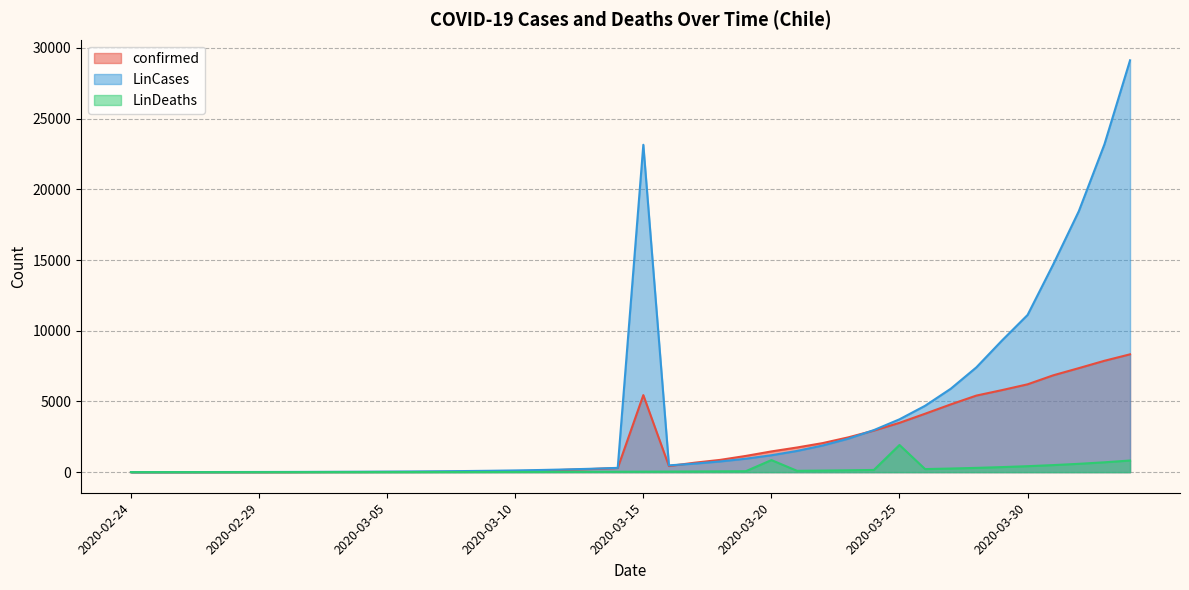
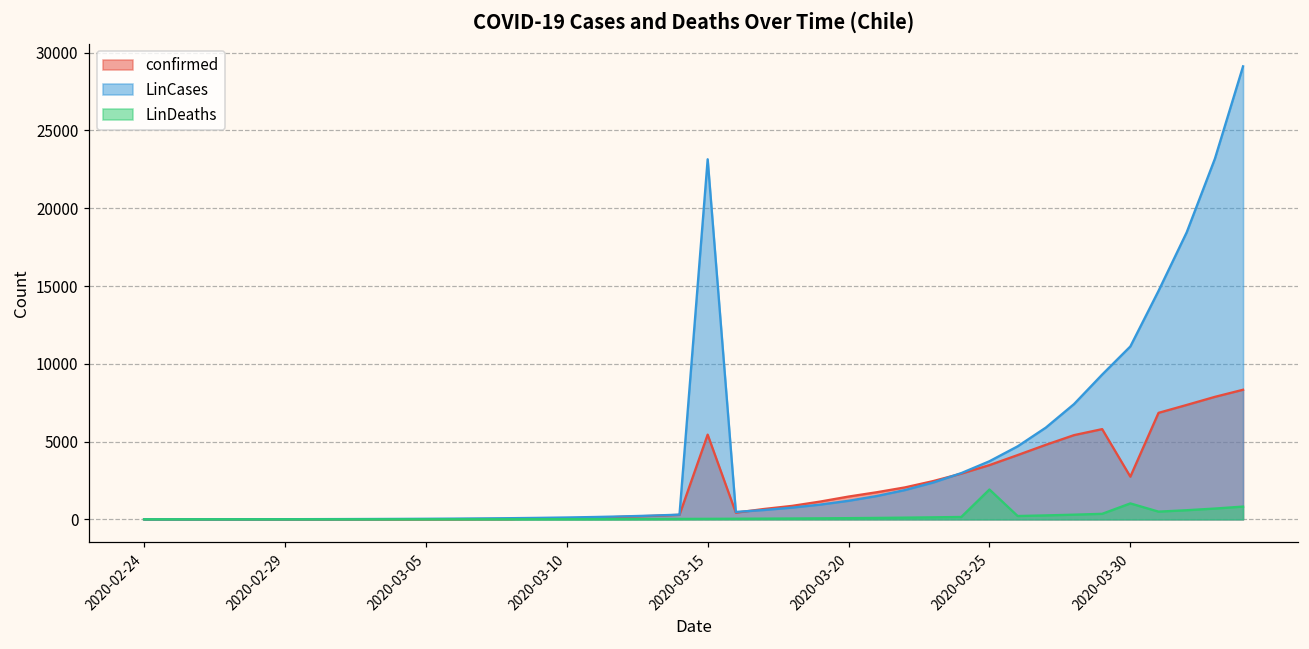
  {
    "confirmed": {
      "2020-03-15": 5400,
      "2020-03-20": 1500,
      "2020-03-25": 3500,
-     "2020-03-30": 6200
+     "2020-03-30": 2700
    },
    "LinCases": {
      "2020-03-15": 23100,
      "2020-03-20": 1200,
      "2020-03-25": 3700,
      "2020-03-30": 11100
    },
    "LinDeaths": {
      "2020-03-15": 0,
-     "2020-03-20": 900,
+     "2020-03-20": 100,
      "2020-03-25": 1900,
-     "2020-03-30": 400
+     "2020-03-30": 1000
    }
  }
